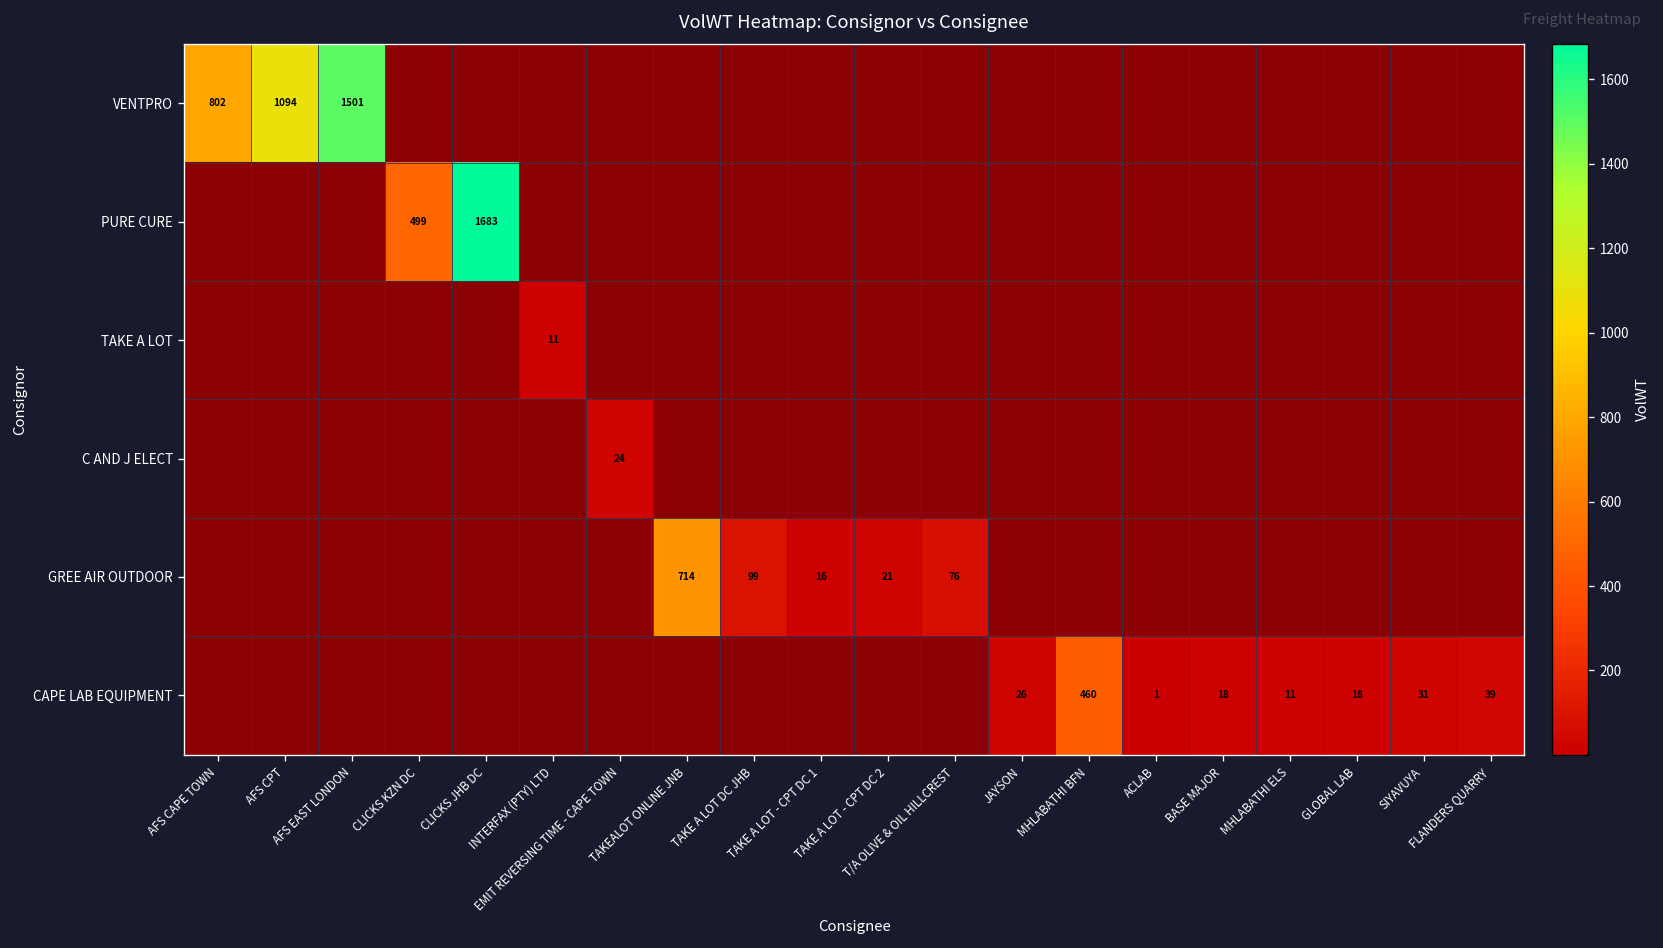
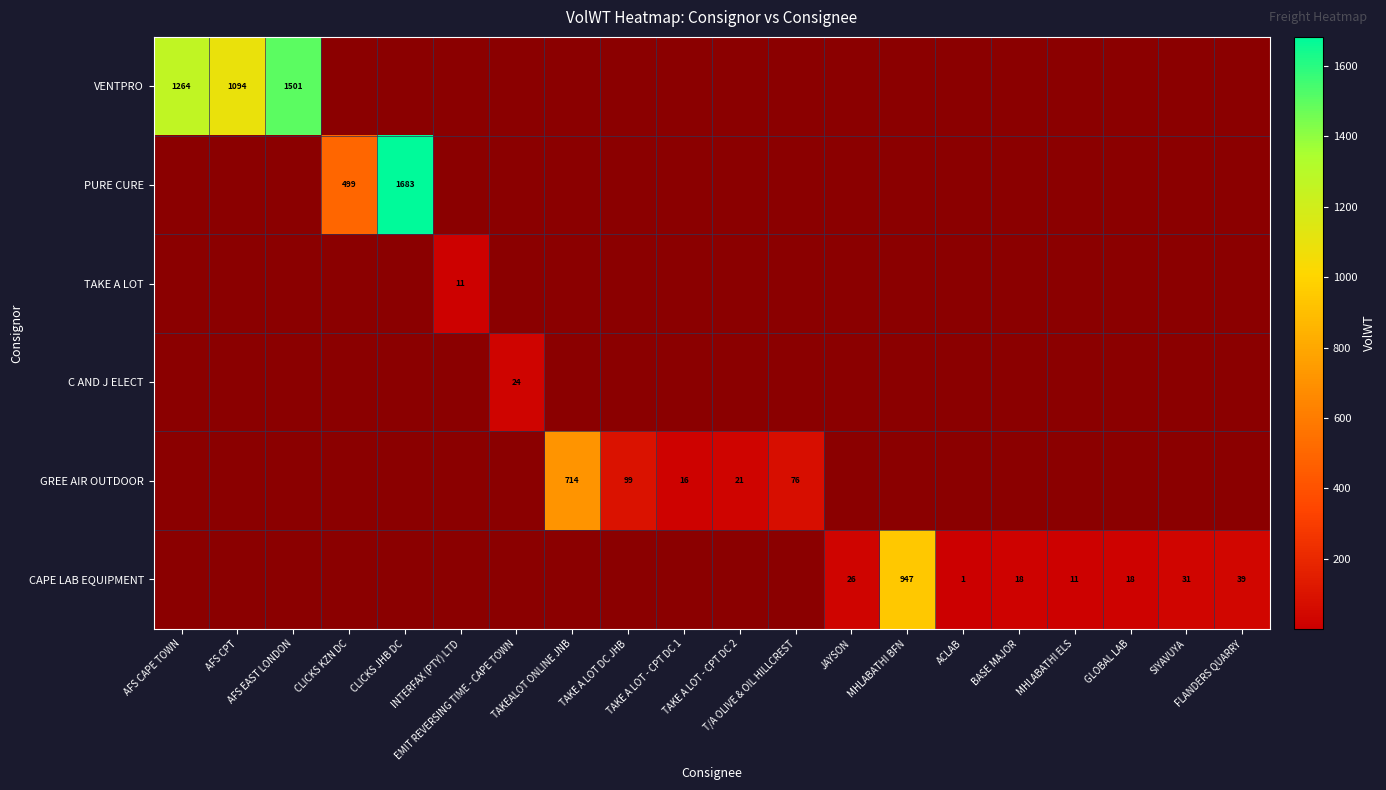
  {
    "VENTPRO": {
-     "AFS CAPE TOWN": 802,
+     "AFS CAPE TOWN": 1264,
      "AFS CPT": 1094,
      "AFS EAST LONDON": 1501
    },
    "PURE CURE": {
      "CLICKS KZN DC": 499,
      "CLICKS JHB DC": 1683
    },
    "TAKE A LOT": {
      "INTERFAX (PTY) LTD": 11
    },
    "C AND J ELECT": {
      "EMIT REVERSING TIME - CAPE TOWN": 24
    },
    "GREE AIR OUTDOOR": {
      "TAKEALOT ONLINE JNB": 714,
      "TAKE A LOT DC JHB": 99,
      "TAKE A LOT - CPT DC 1": 16,
      "TAKE A LOT - CPT DC 2": 21,
      "T/A OLIVE & OIL HILLCREST": 76
    },
    "CAPE LAB EQUIPMENT": {
      "JAYSON": 26,
-     "MHLABATHI BFN": 460,
+     "MHLABATHI BFN": 947,
      "ACLAB": 1,
      "BASE MAJOR": 18,
      "MHLABATHI ELS": 11,
      "GLOBAL LAB": 18,
      "SIYAVUYA": 31,
      "FLANDERS QUARRY": 39
    }
  }
